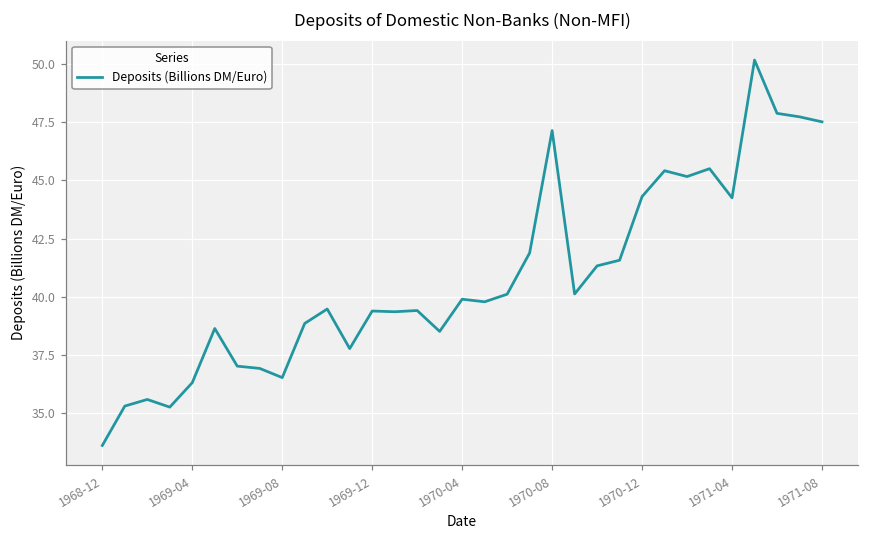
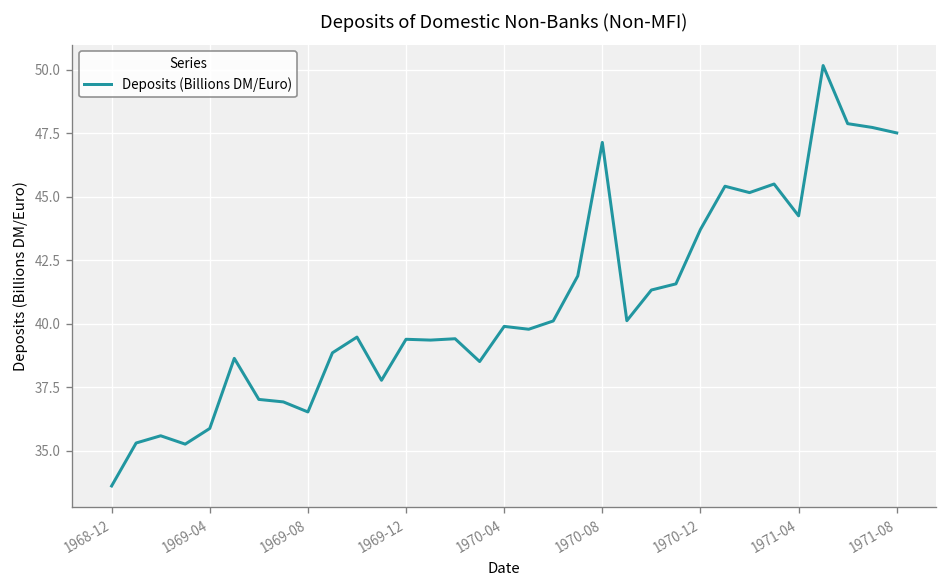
  {
    "1968-12": 33.6,
-   "1969-04": 36.3,
+   "1969-04": 35.9,
    "1969-08": 36.5,
    "1969-12": 39.4,
    "1970-04": 39.9,
    "1970-08": 47.1,
-   "1970-12": 44.3,
+   "1970-12": 43.7,
    "1971-04": 44.3,
    "1971-08": 47.5
  }
